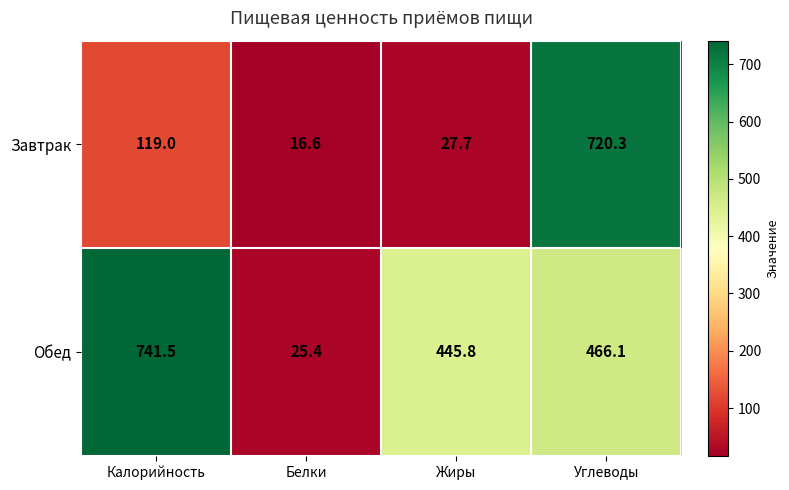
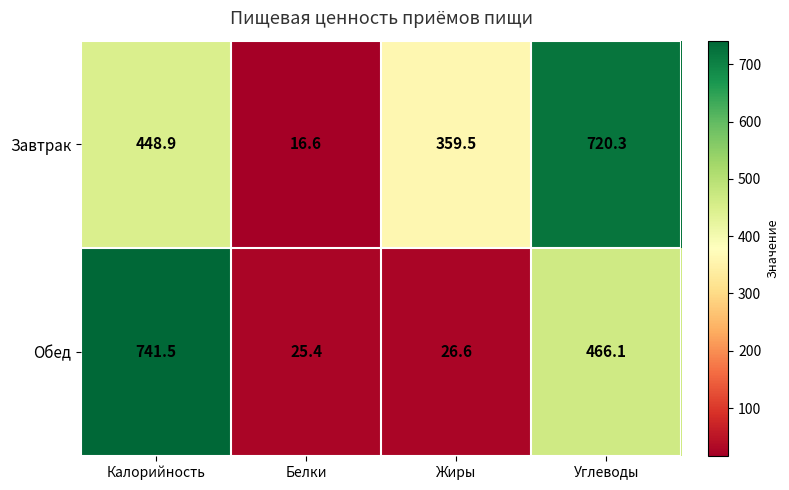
  {
    "Завтрак": {
-     "Калорийность": 119.0,
+     "Калорийность": 448.9,
      "Белки": 16.6,
-     "Жиры": 27.7,
+     "Жиры": 359.5,
      "Углеводы": 720.3
    },
    "Обед": {
      "Калорийность": 741.5,
      "Белки": 25.4,
-     "Жиры": 445.8,
+     "Жиры": 26.6,
      "Углеводы": 466.1
    }
  }
